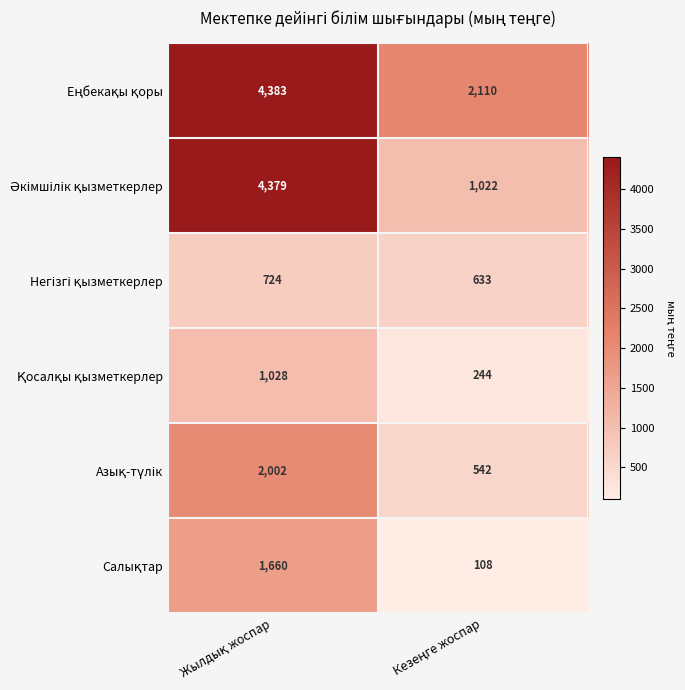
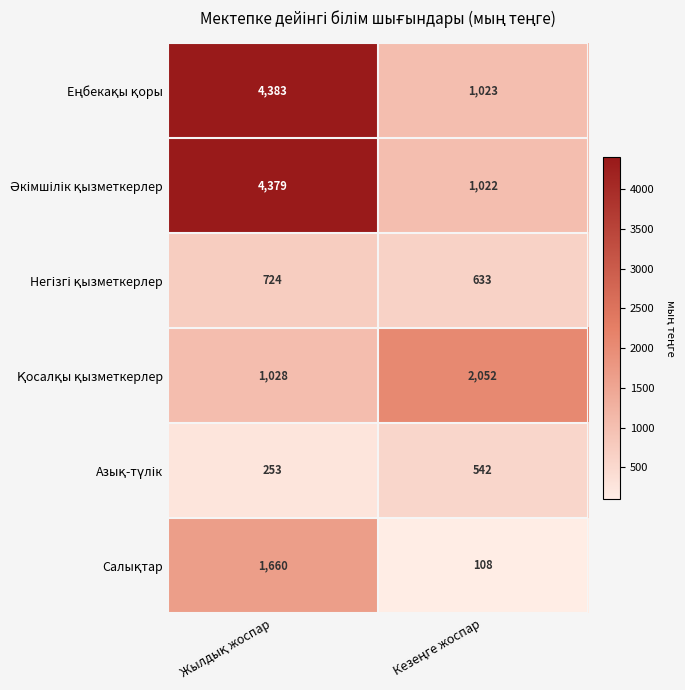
  {
    "Еңбекақы қоры": {
      "Жылдық жоспар": "4,383",
-     "Кезеңге жоспар": "2,110"
+     "Кезеңге жоспар": "1,023"
    },
    "Әкімшілік қызметкерлер": {
      "Жылдық жоспар": "4,379",
      "Кезеңге жоспар": "1,022"
    },
    "Негізгі қызметкерлер": {
      "Жылдық жоспар": "724",
      "Кезеңге жоспар": "633"
    },
    "Қосалқы қызметкерлер": {
      "Жылдық жоспар": "1,028",
-     "Кезеңге жоспар": "244"
+     "Кезеңге жоспар": "2,052"
    },
    "Азық-түлік": {
-     "Жылдық жоспар": "2,002",
+     "Жылдық жоспар": "253",
      "Кезеңге жоспар": "542"
    },
    "Салықтар": {
      "Жылдық жоспар": "1,660",
      "Кезеңге жоспар": "108"
    }
  }
